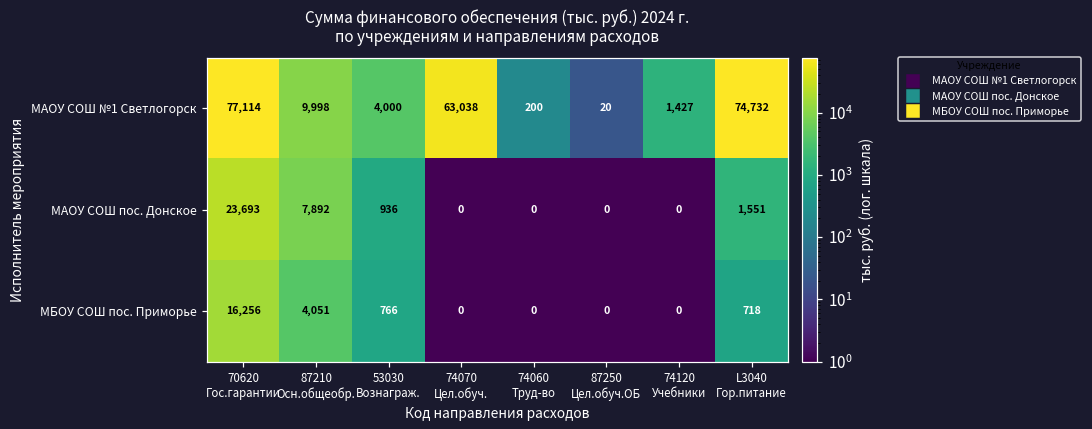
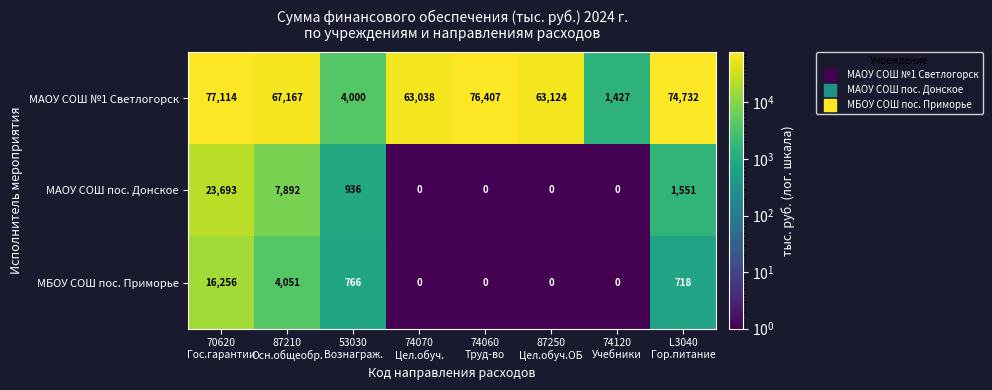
  {
    "МАОУ СОШ №1 Светлогорск": {
      "70620 Гос.гарантии": "77,114",
-     "87210 Осн.общеобр.": "9,998",
+     "87210 Осн.общеобр.": "67,167",
      "53030 Вознаграж.": "4,000",
      "74070 Цел.обуч.": "63,038",
-     "74060 Труд-во": "200",
-     "87250 Цел.обуч.ОБ": "20",
+     "74060 Труд-во": "76,407",
+     "87250 Цел.обуч.ОБ": "63,124",
      "74120 Учебники": "1,427",
      "L3040 Гор.питание": "74,732"
    },
    "МАОУ СОШ пос. Донское": {
      "70620 Гос.гарантии": "23,693",
      "87210 Осн.общеобр.": "7,892",
      "53030 Вознаграж.": "936",
      "74070 Цел.обуч.": "0",
      "74060 Труд-во": "0",
      "87250 Цел.обуч.ОБ": "0",
      "74120 Учебники": "0",
      "L3040 Гор.питание": "1,551"
    },
    "МБОУ СОШ пос. Приморье": {
      "70620 Гос.гарантии": "16,256",
      "87210 Осн.общеобр.": "4,051",
      "53030 Вознаграж.": "766",
      "74070 Цел.обуч.": "0",
      "74060 Труд-во": "0",
      "87250 Цел.обуч.ОБ": "0",
      "74120 Учебники": "0",
      "L3040 Гор.питание": "718"
    }
  }
